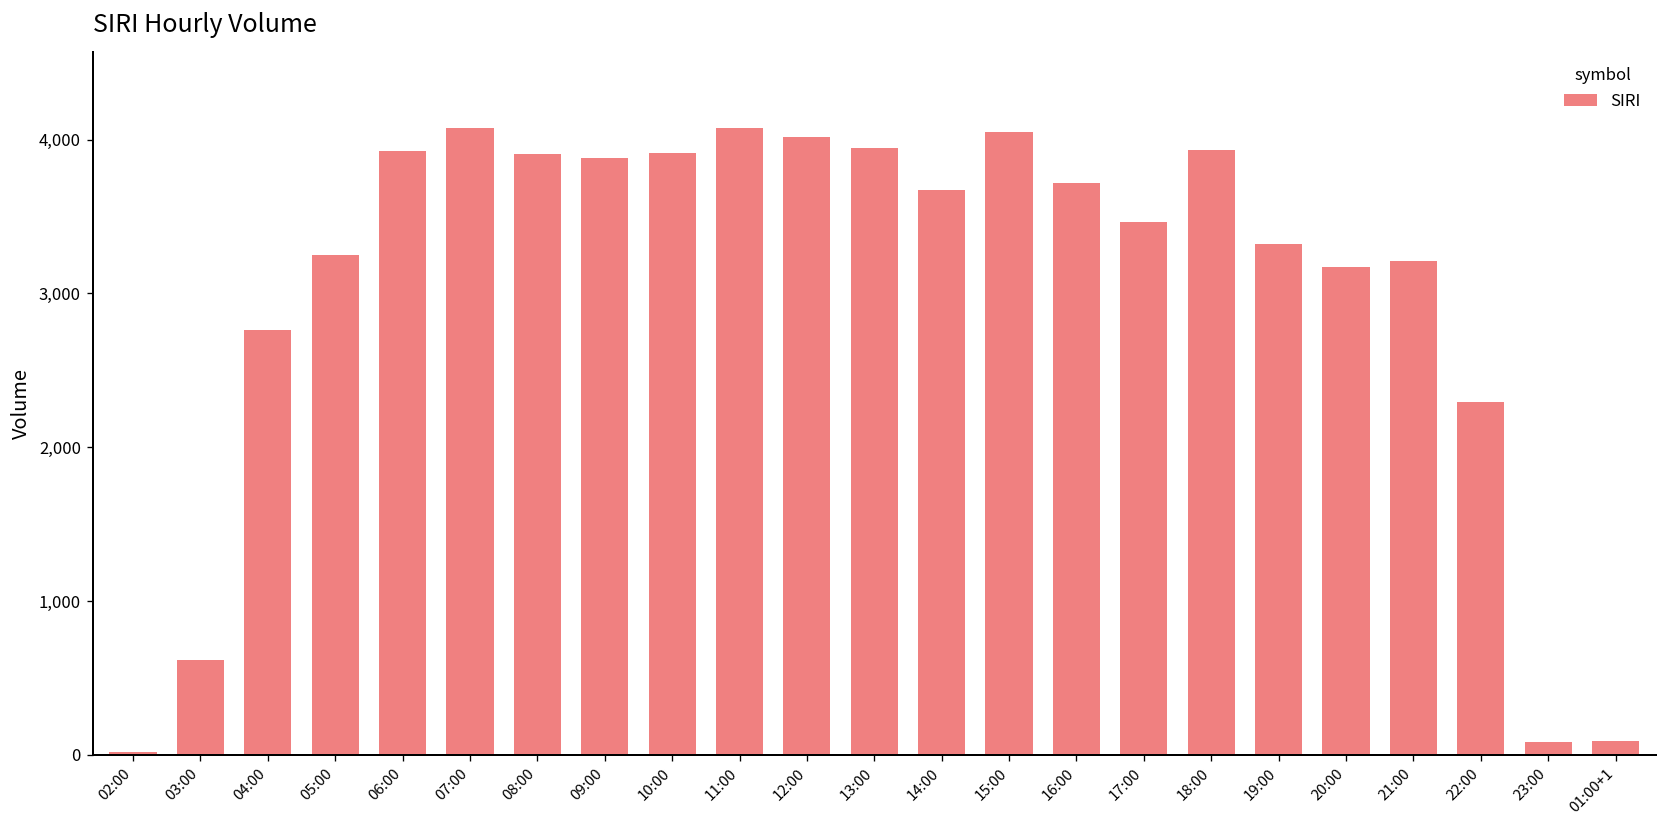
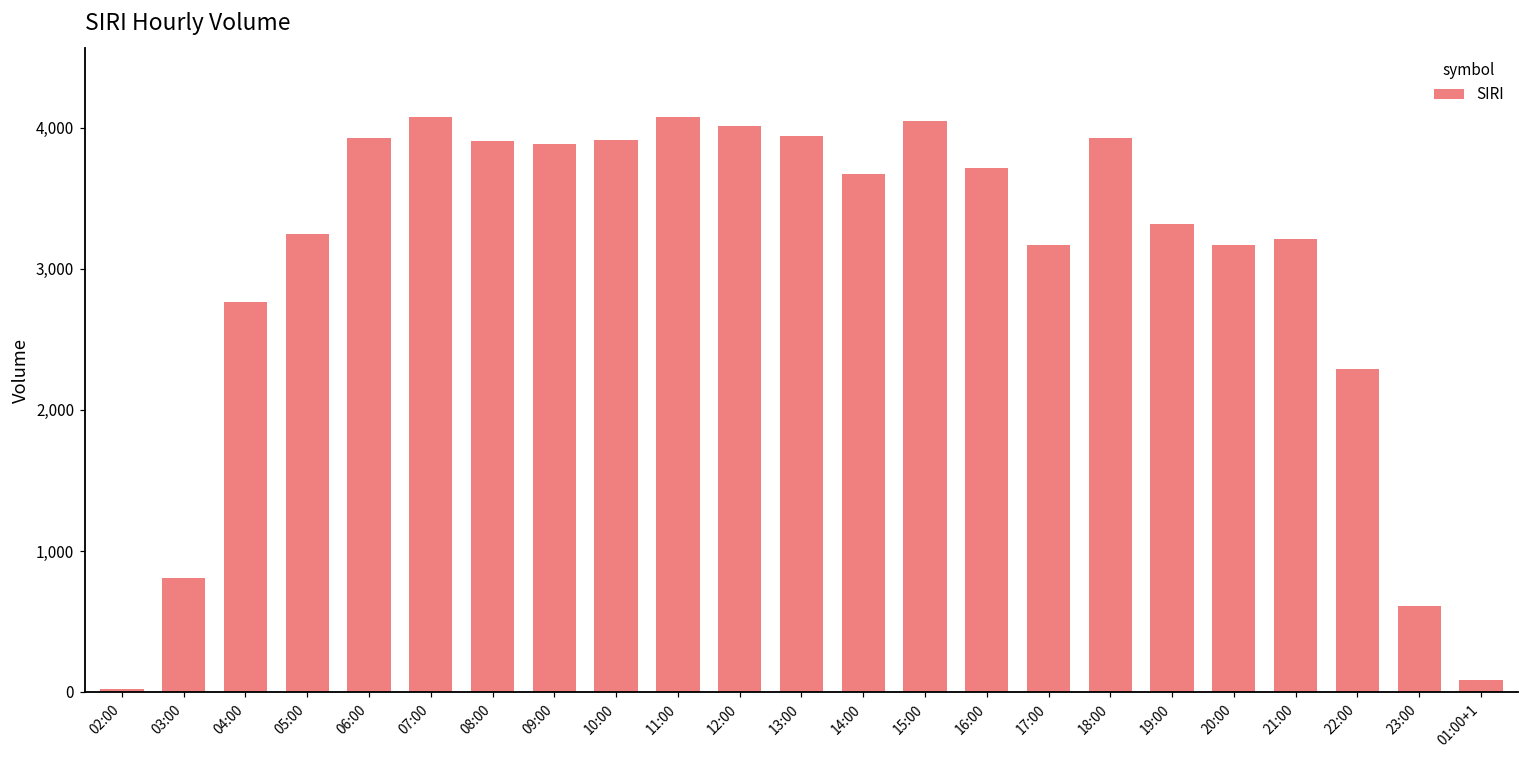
  {
    "02:00": "20",
-   "03:00": "620",
+   "03:00": "810",
    "04:00": "2,760",
    "05:00": "3,250",
    "06:00": "3,930",
    "07:00": "4,080",
    "08:00": "3,910",
    "09:00": "3,880",
    "10:00": "3,910",
    "11:00": "4,070",
    "12:00": "4,020",
    "13:00": "3,940",
    "14:00": "3,670",
    "15:00": "4,050",
    "16:00": "3,720",
-   "17:00": "3,460",
+   "17:00": "3,170",
    "18:00": "3,930",
    "19:00": "3,320",
    "20:00": "3,170",
    "21:00": "3,210",
    "22:00": "2,290",
-   "23:00": "90",
+   "23:00": "610",
    "01:00+1": "90"
  }
